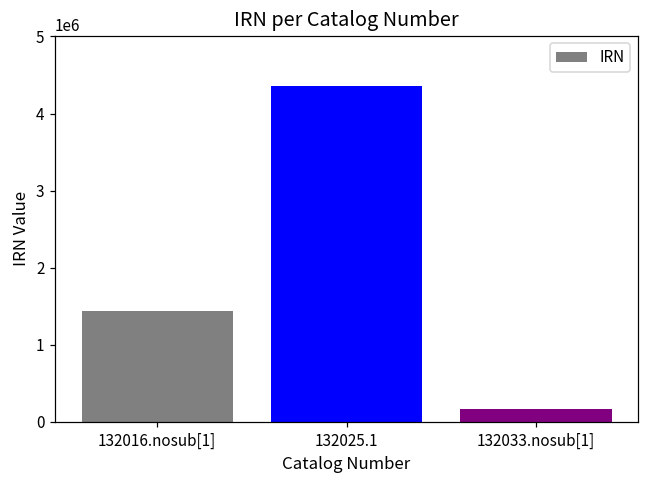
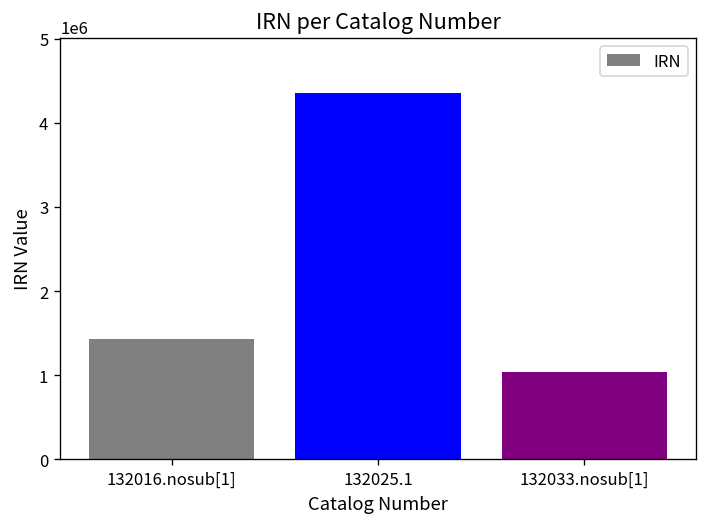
  {
    "132016.nosub[1]": 1400000,
    "132025.1": 4400000,
-   "132033.nosub[1]": 200000
+   "132033.nosub[1]": 1000000
  }
